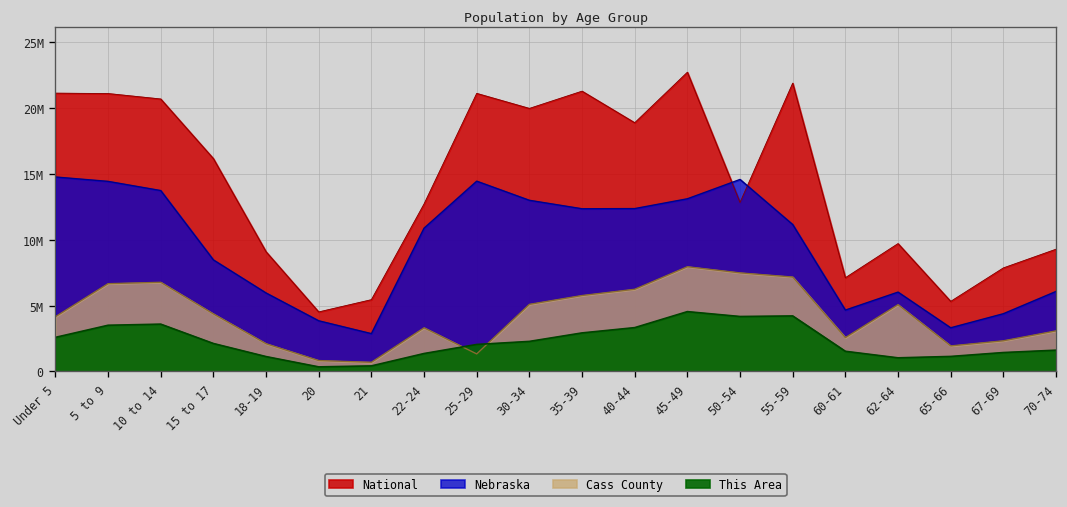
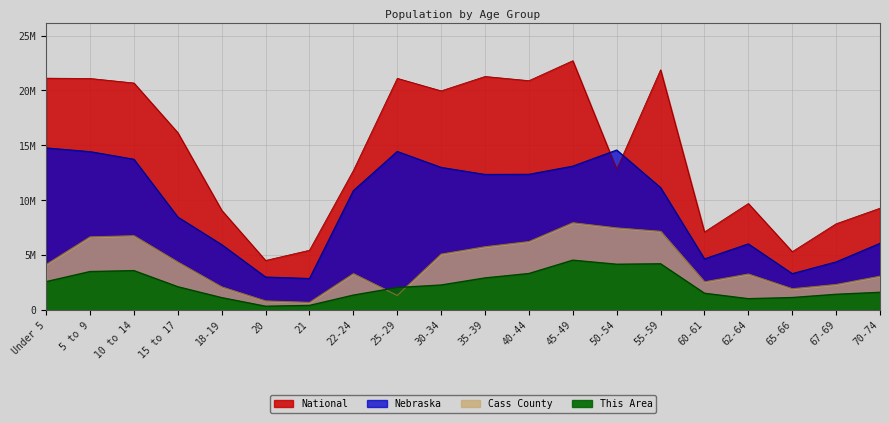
  {
    "National": {
      "Under 5": 21100000,
      "5 to 9": 21100000,
      "10 to 14": 20700000,
      "15 to 17": 16200000,
      "18-19": 9100000,
      "20": 4500000,
      "21": 5400000,
      "22-24": 12700000,
      "25-29": 21100000,
      "30-34": 20000000,
      "35-39": 21300000,
-     "40-44": 18900000,
+     "40-44": 20900000,
      "45-49": 22700000,
      "50-54": 12800000,
      "55-59": 21900000,
      "60-61": 7100000,
      "62-64": 9700000,
      "65-66": 5300000,
      "67-69": 7900000,
      "70-74": 9300000
    },
    "Nebraska": {
      "Under 5": 14800000,
      "5 to 9": 14400000,
      "10 to 14": 13700000,
      "15 to 17": 8500000,
      "18-19": 6000000,
-     "20": 3800000,
+     "20": 3000000,
      "21": 2900000,
      "22-24": 10900000,
      "25-29": 14400000,
      "30-34": 13000000,
      "35-39": 12300000,
      "40-44": 12400000,
      "45-49": 13100000,
      "50-54": 14600000,
      "55-59": 11200000,
      "60-61": 4700000,
      "62-64": 6000000,
      "65-66": 3300000,
      "67-69": 4400000,
      "70-74": 6100000
    },
    "Cass County": {
      "Under 5": 4200000,
      "5 to 9": 6700000,
      "10 to 14": 6800000,
      "15 to 17": 4400000,
      "18-19": 2100000,
      "20": 800000,
      "21": 700000,
      "22-24": 3300000,
      "25-29": 1300000,
      "30-34": 5100000,
      "35-39": 5800000,
      "40-44": 6200000,
      "45-49": 7900000,
      "50-54": 7500000,
      "55-59": 7200000,
      "60-61": 2600000,
-     "62-64": 5100000,
+     "62-64": 3300000,
      "65-66": 1900000,
      "67-69": 2300000,
      "70-74": 3100000
    },
    "This Area": {
      "Under 5": 2600000,
      "5 to 9": 3500000,
      "10 to 14": 3600000,
      "15 to 17": 2100000,
      "18-19": 1100000,
      "20": 300000,
      "21": 400000,
      "22-24": 1400000,
      "25-29": 2000000,
      "30-34": 2300000,
      "35-39": 2900000,
      "40-44": 3300000,
      "45-49": 4500000,
      "50-54": 4200000,
      "55-59": 4200000,
      "60-61": 1500000,
      "62-64": 1000000,
      "65-66": 1100000,
      "67-69": 1400000,
      "70-74": 1600000
    }
  }
